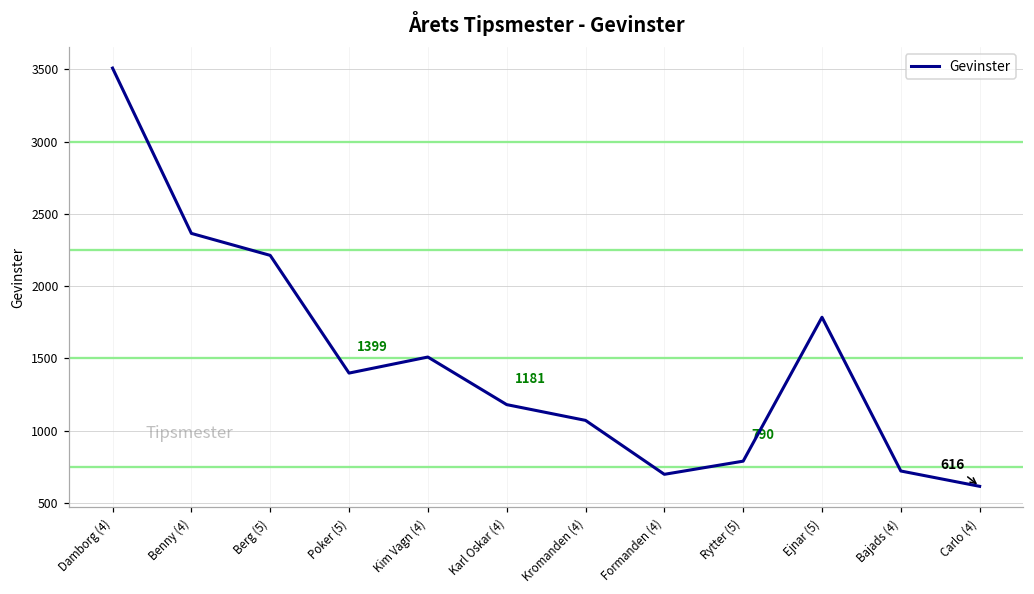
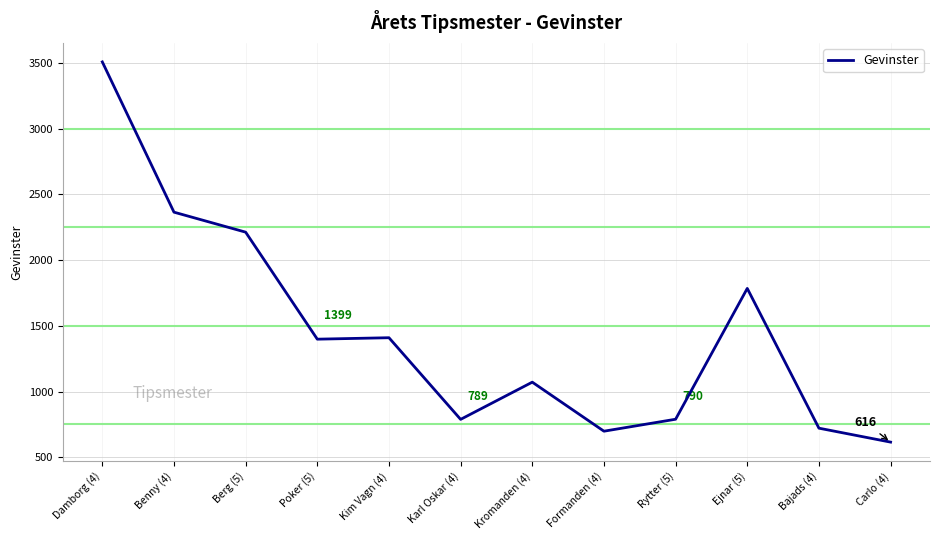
  {
    "Poker (5)": 1399,
-   "Kim Vagn (4)": 1510,
-   "Karl Oskar (4)": 1181,
+   "Kim Vagn (4)": 1410,
+   "Karl Oskar (4)": 789,
    "Rytter (5)": 790,
    "Carlo (4)": 616
  }
